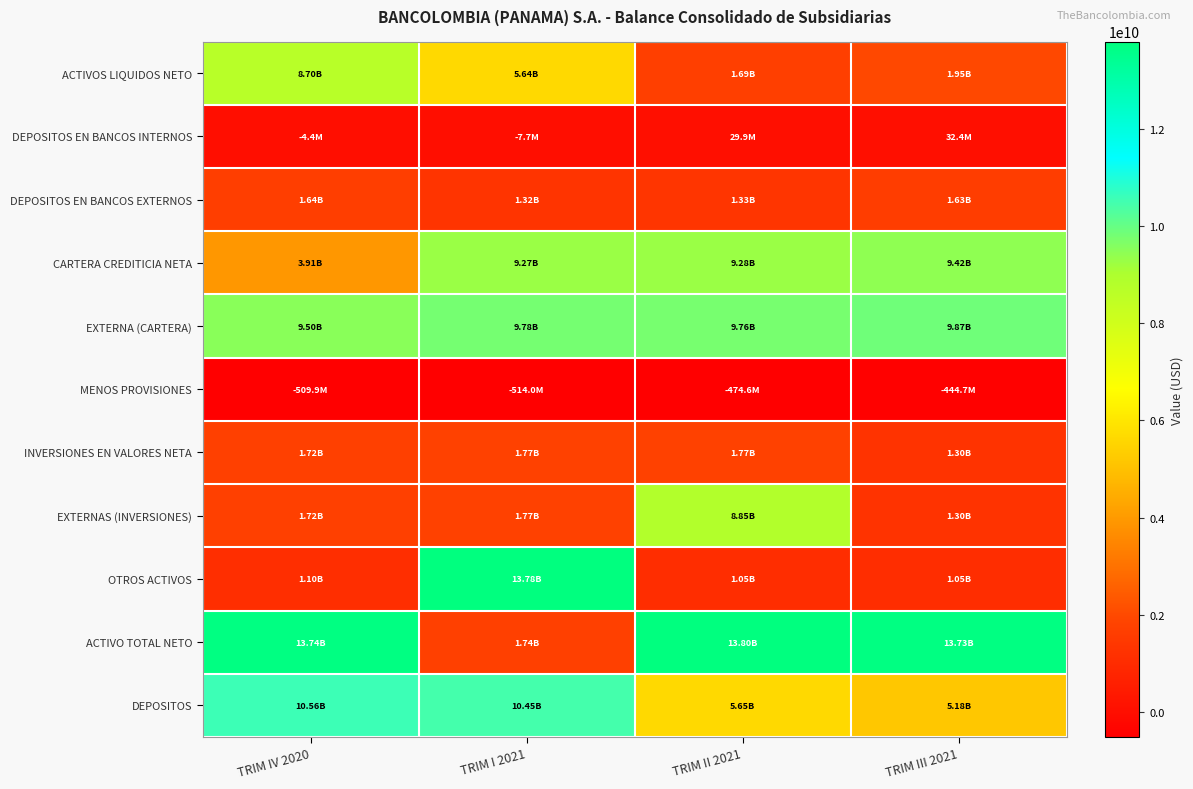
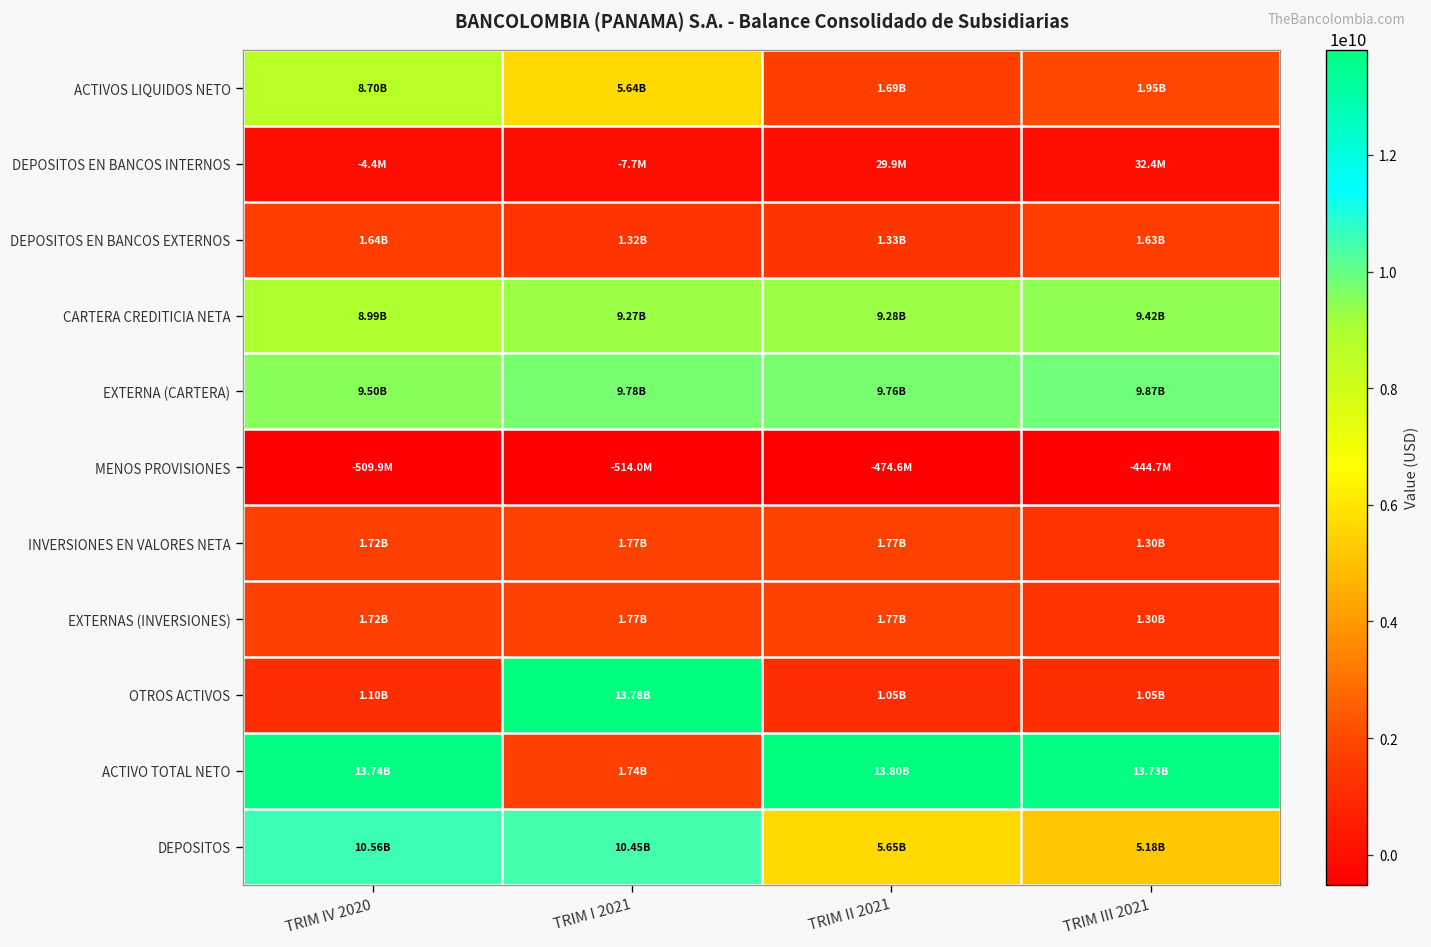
  {
    "ACTIVOS LIQUIDOS NETO": {
      "TRIM IV 2020": "8.70B",
      "TRIM I 2021": "5.64B",
      "TRIM II 2021": "1.69B",
      "TRIM III 2021": "1.95B"
    },
    "DEPOSITOS EN BANCOS INTERNOS": {
      "TRIM IV 2020": "-4.4M",
      "TRIM I 2021": "-7.7M",
      "TRIM II 2021": "29.9M",
      "TRIM III 2021": "32.4M"
    },
    "DEPOSITOS EN BANCOS EXTERNOS": {
      "TRIM IV 2020": "1.64B",
      "TRIM I 2021": "1.32B",
      "TRIM II 2021": "1.33B",
      "TRIM III 2021": "1.63B"
    },
    "CARTERA CREDITICIA NETA": {
-     "TRIM IV 2020": "3.91B",
+     "TRIM IV 2020": "8.99B",
      "TRIM I 2021": "9.27B",
      "TRIM II 2021": "9.28B",
      "TRIM III 2021": "9.42B"
    },
    "EXTERNA (CARTERA)": {
      "TRIM IV 2020": "9.50B",
      "TRIM I 2021": "9.78B",
      "TRIM II 2021": "9.76B",
      "TRIM III 2021": "9.87B"
    },
    "MENOS PROVISIONES": {
      "TRIM IV 2020": "-509.9M",
      "TRIM I 2021": "-514.0M",
      "TRIM II 2021": "-474.6M",
      "TRIM III 2021": "-444.7M"
    },
    "INVERSIONES EN VALORES NETA": {
      "TRIM IV 2020": "1.72B",
      "TRIM I 2021": "1.77B",
      "TRIM II 2021": "1.77B",
      "TRIM III 2021": "1.30B"
    },
    "EXTERNAS (INVERSIONES)": {
      "TRIM IV 2020": "1.72B",
      "TRIM I 2021": "1.77B",
-     "TRIM II 2021": "8.85B",
+     "TRIM II 2021": "1.77B",
      "TRIM III 2021": "1.30B"
    },
    "OTROS ACTIVOS": {
      "TRIM IV 2020": "1.10B",
      "TRIM I 2021": "13.78B",
      "TRIM II 2021": "1.05B",
      "TRIM III 2021": "1.05B"
    },
    "ACTIVO TOTAL NETO": {
      "TRIM IV 2020": "13.74B",
      "TRIM I 2021": "1.74B",
      "TRIM II 2021": "13.80B",
      "TRIM III 2021": "13.73B"
    },
    "DEPOSITOS": {
      "TRIM IV 2020": "10.56B",
      "TRIM I 2021": "10.45B",
      "TRIM II 2021": "5.65B",
      "TRIM III 2021": "5.18B"
    }
  }
